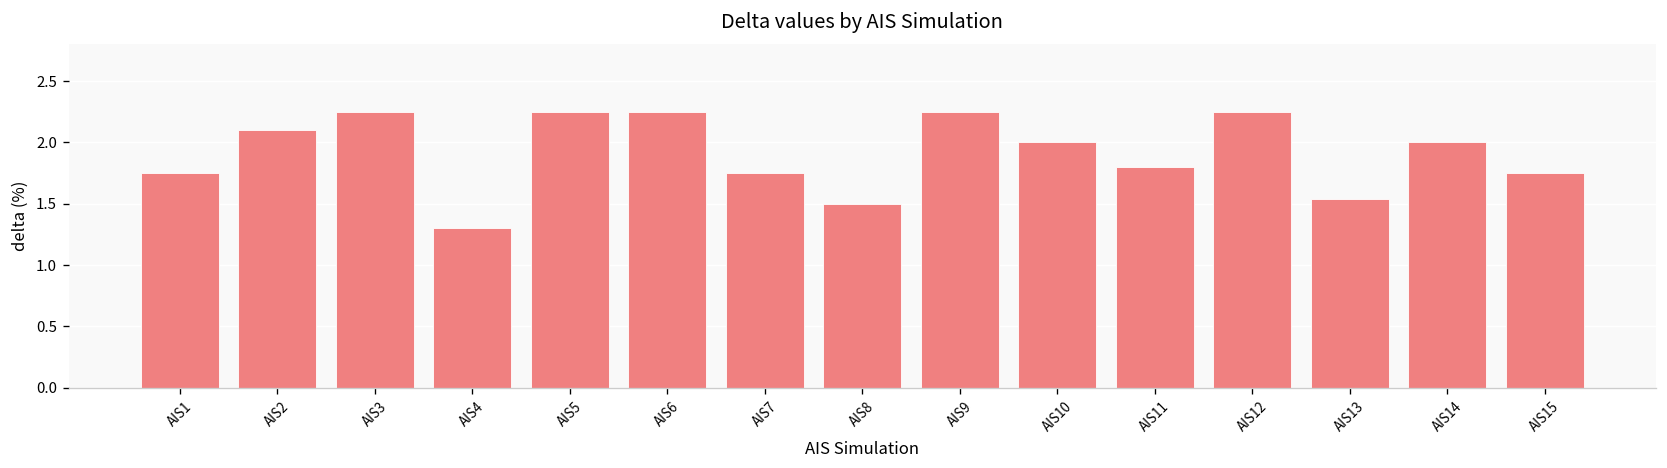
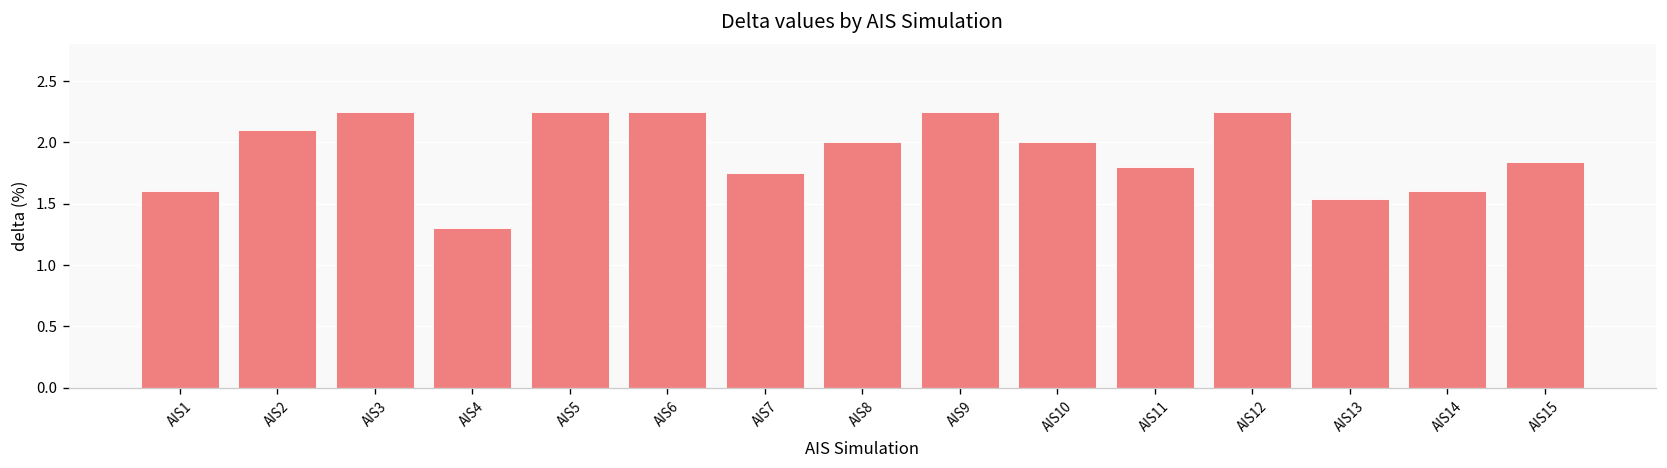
  {
-   "AIS1": 1.75,
+   "AIS1": 1.60,
    "AIS2": 2.10,
    "AIS3": 2.25,
    "AIS4": 1.30,
    "AIS5": 2.25,
    "AIS6": 2.25,
    "AIS7": 1.75,
-   "AIS8": 1.5,
+   "AIS8": 2.0,
    "AIS9": 2.25,
    "AIS10": 2.00,
    "AIS11": 1.80,
    "AIS12": 2.25,
    "AIS13": 1.54,
-   "AIS14": 2.0,
-   "AIS15": 1.75
+   "AIS14": 1.6,
+   "AIS15": 1.84
  }
